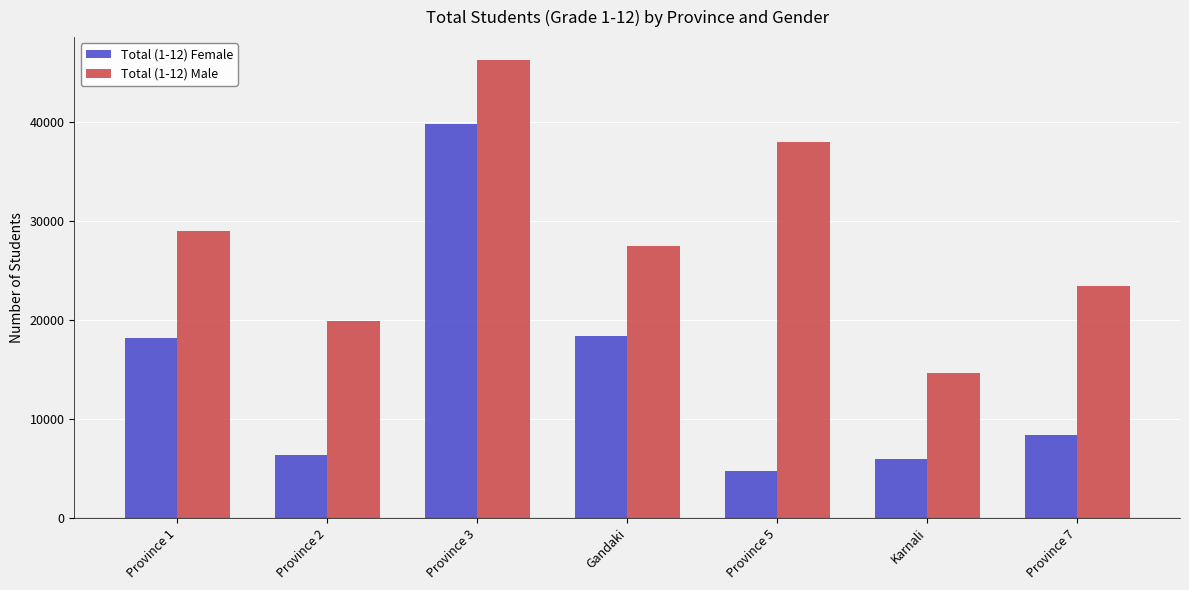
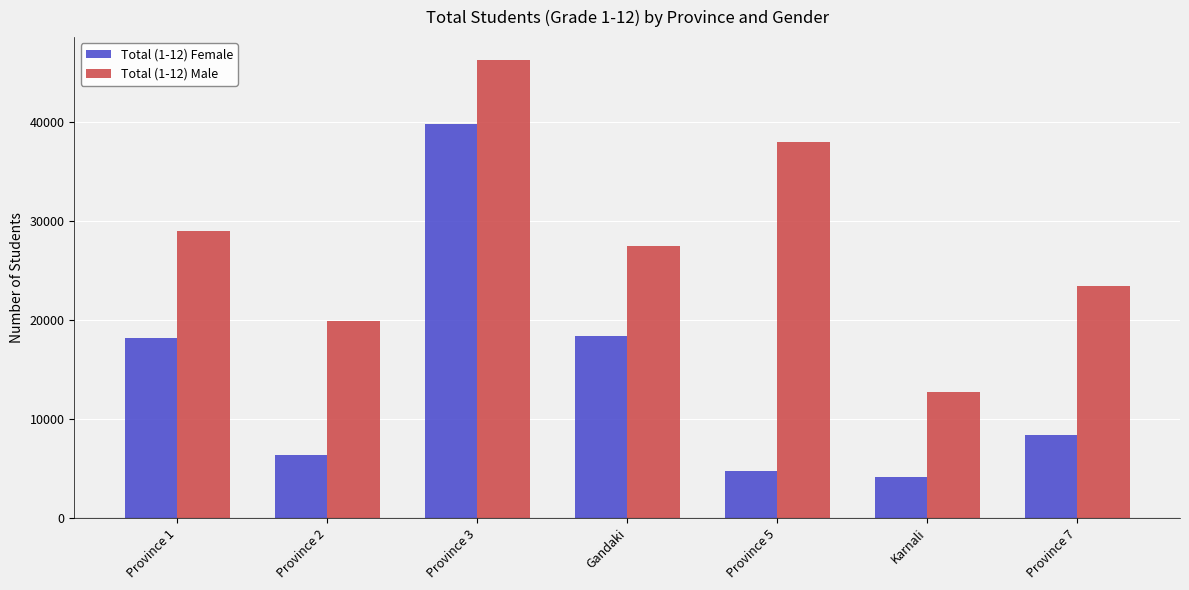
  {
    "Total (1-12) Female": {
      "Province 1": 18000,
      "Province 2": 6000,
      "Province 3": 40000,
      "Gandaki": 18000,
      "Province 5": 5000,
-     "Karnali": 6000,
+     "Karnali": 4000,
      "Province 7": 8000
    },
    "Total (1-12) Male": {
      "Province 1": 29000,
      "Province 2": 20000,
      "Province 3": 46000,
      "Gandaki": 28000,
      "Province 5": 38000,
-     "Karnali": 15000,
+     "Karnali": 13000,
      "Province 7": 23000
    }
  }
